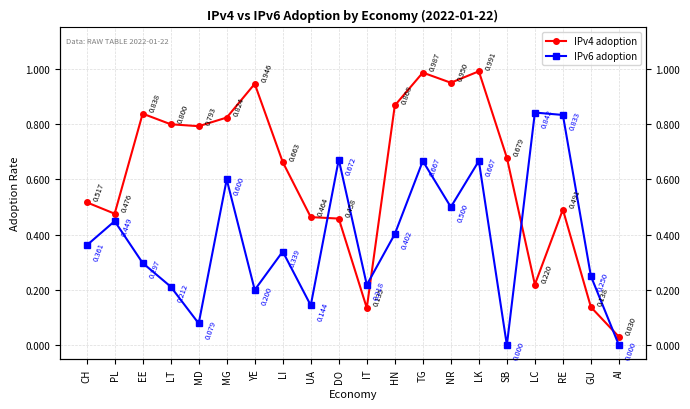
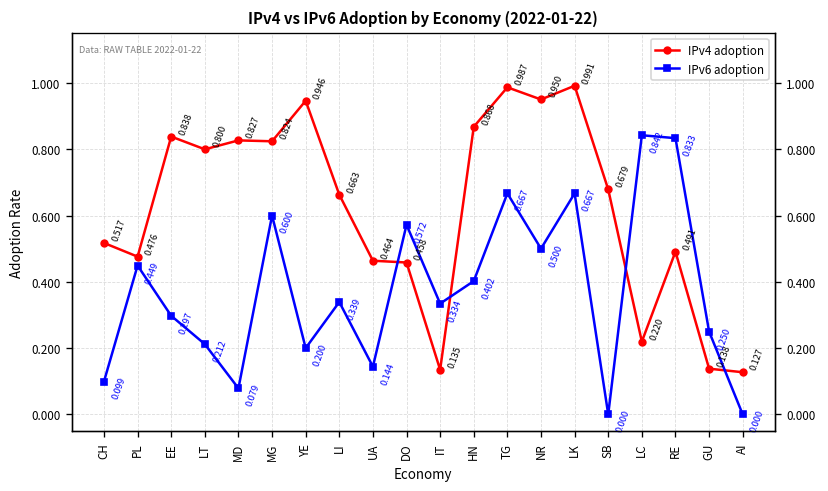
  {
    "IPv4 adoption": {
      "CH": 0.517,
      "PL": 0.476,
      "EE": 0.838,
      "LT": 0.800,
-     "MD": 0.793,
+     "MD": 0.827,
      "MG": 0.824,
      "YE": 0.946,
      "LI": 0.663,
      "UA": 0.464,
      "DO": 0.458,
      "HN": 0.868,
      "TG": 0.987,
      "NR": 0.950,
      "LK": 0.991,
      "SB": 0.679,
      "LC": 0.220,
      "RE": 0.491,
-     "AI": 0.030
+     "AI": 0.127
    },
    "IPv6 adoption": {
-     "CH": 0.361,
+     "CH": 0.099,
      "PL": 0.449,
      "EE": 0.297,
      "LT": 0.212,
      "MD": 0.079,
      "MG": 0.600,
      "YE": 0.200,
      "LI": 0.339,
      "UA": 0.144,
-     "DO": 0.672,
-     "IT": 0.218,
+     "DO": 0.572,
+     "IT": 0.334,
      "HN": 0.402,
      "TG": 0.667,
      "NR": 0.500,
      "LK": 0.667,
      "SB": 0.000,
      "LC": 0.842,
      "RE": 0.833,
      "AI": 0.000
    }
  }
